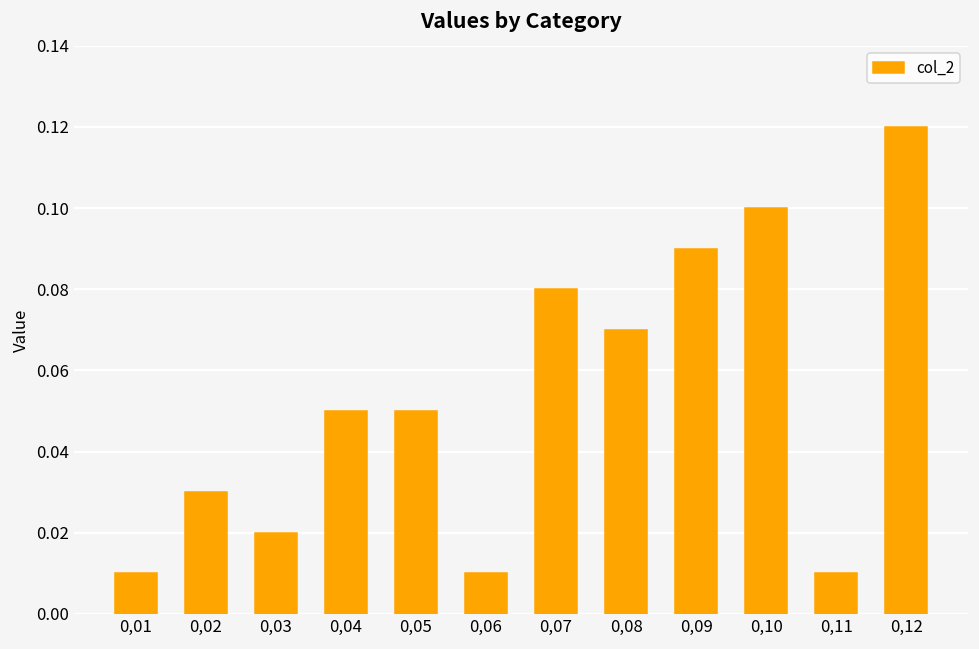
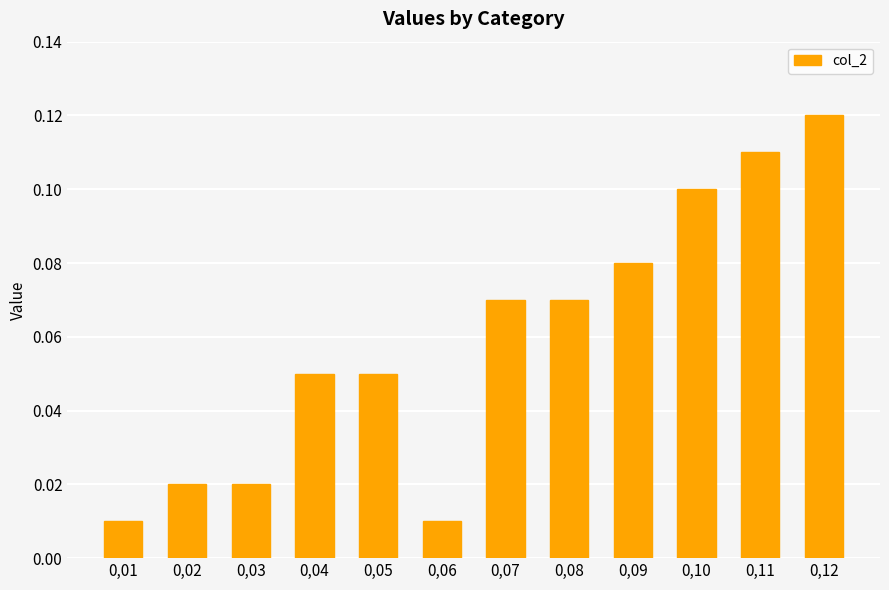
  {
    "0,01": 0.01,
-   "0,02": 0.03,
+   "0,02": 0.02,
    "0,03": 0.02,
    "0,04": 0.05,
    "0,05": 0.05,
    "0,06": 0.01,
-   "0,07": 0.08,
+   "0,07": 0.07,
    "0,08": 0.07,
-   "0,09": 0.09,
+   "0,09": 0.08,
    "0,10": 0.10,
-   "0,11": 0.01,
+   "0,11": 0.11,
    "0,12": 0.12
  }
